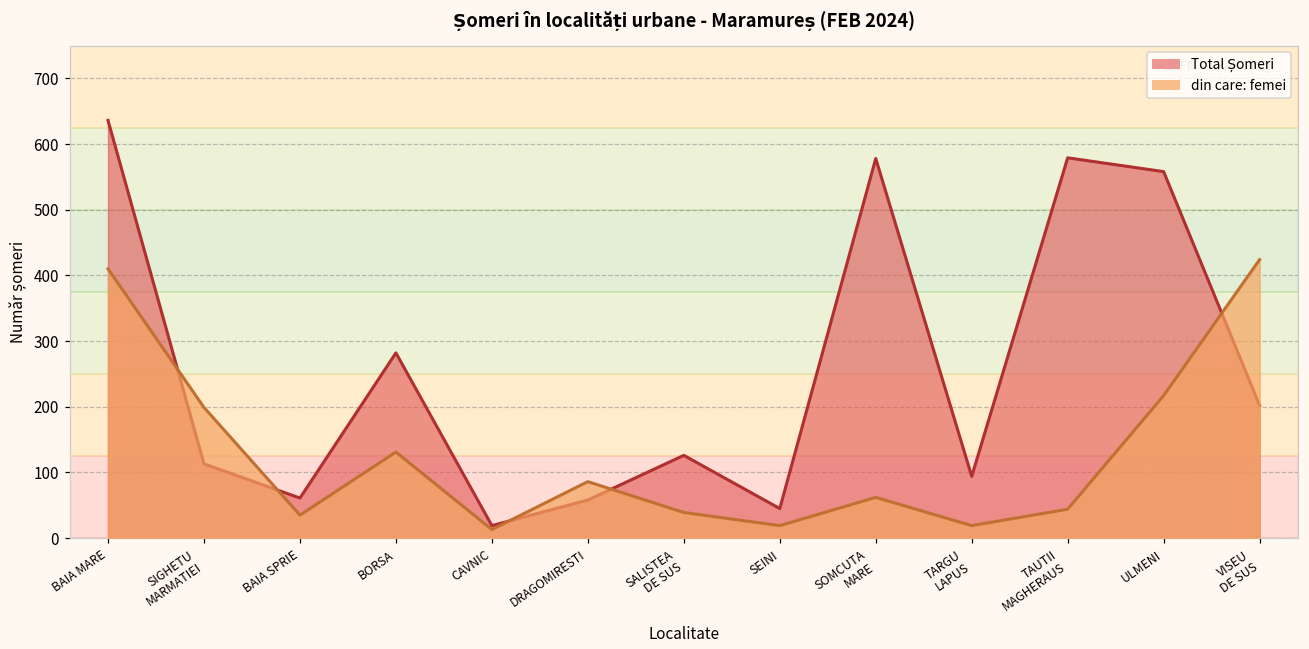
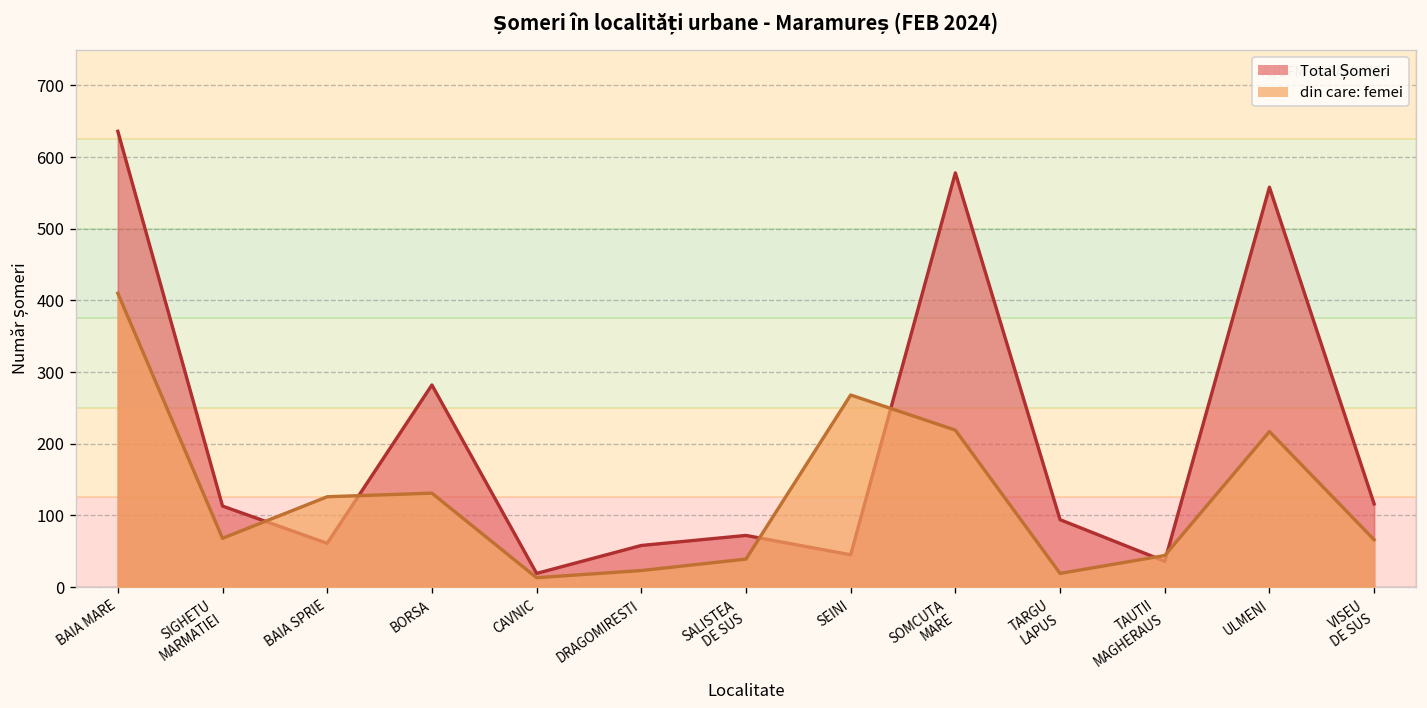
  {
    "Total Șomeri": {
      "BAIA MARE": 640,
      "SIGHETU MARMATIEI": 110,
      "BAIA SPRIE": 60,
      "BORSA": 280,
      "CAVNIC": 20,
      "DRAGOMIRESTI": 60,
-     "SALISTEA DE SUS": 130,
+     "SALISTEA DE SUS": 70,
      "SEINI": 50,
      "SOMCUTA MARE": 580,
      "TARGU LAPUS": 90,
-     "TAUTII MAGHERAUS": 580,
+     "TAUTII MAGHERAUS": 40,
      "ULMENI": 560,
-     "VISEU DE SUS": 200
+     "VISEU DE SUS": 120
    },
    "din care: femei": {
      "BAIA MARE": 410,
-     "SIGHETU MARMATIEI": 200,
-     "BAIA SPRIE": 40,
+     "SIGHETU MARMATIEI": 70,
+     "BAIA SPRIE": 130,
      "BORSA": 130,
      "CAVNIC": 10,
-     "DRAGOMIRESTI": 90,
+     "DRAGOMIRESTI": 20,
      "SALISTEA DE SUS": 40,
-     "SEINI": 20,
-     "SOMCUTA MARE": 60,
+     "SEINI": 270,
+     "SOMCUTA MARE": 220,
      "TARGU LAPUS": 20,
      "TAUTII MAGHERAUS": 40,
      "ULMENI": 220,
-     "VISEU DE SUS": 420
+     "VISEU DE SUS": 70
    }
  }
